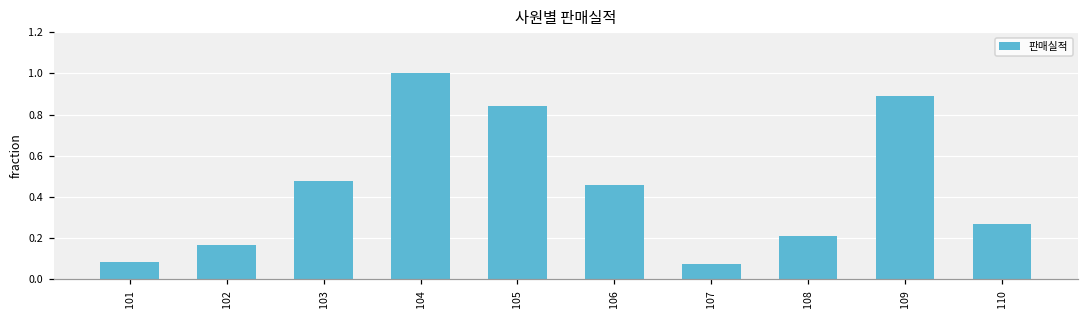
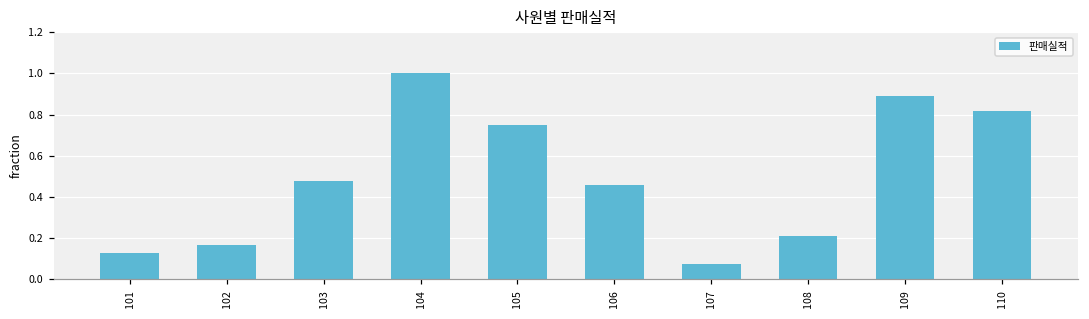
  {
-   "101": 0.08,
+   "101": 0.13,
    "102": 0.17,
    "103": 0.48,
    "104": 1.00,
-   "105": 0.84,
+   "105": 0.75,
    "106": 0.46,
    "107": 0.08,
    "108": 0.21,
    "109": 0.89,
-   "110": 0.27
+   "110": 0.82
  }
